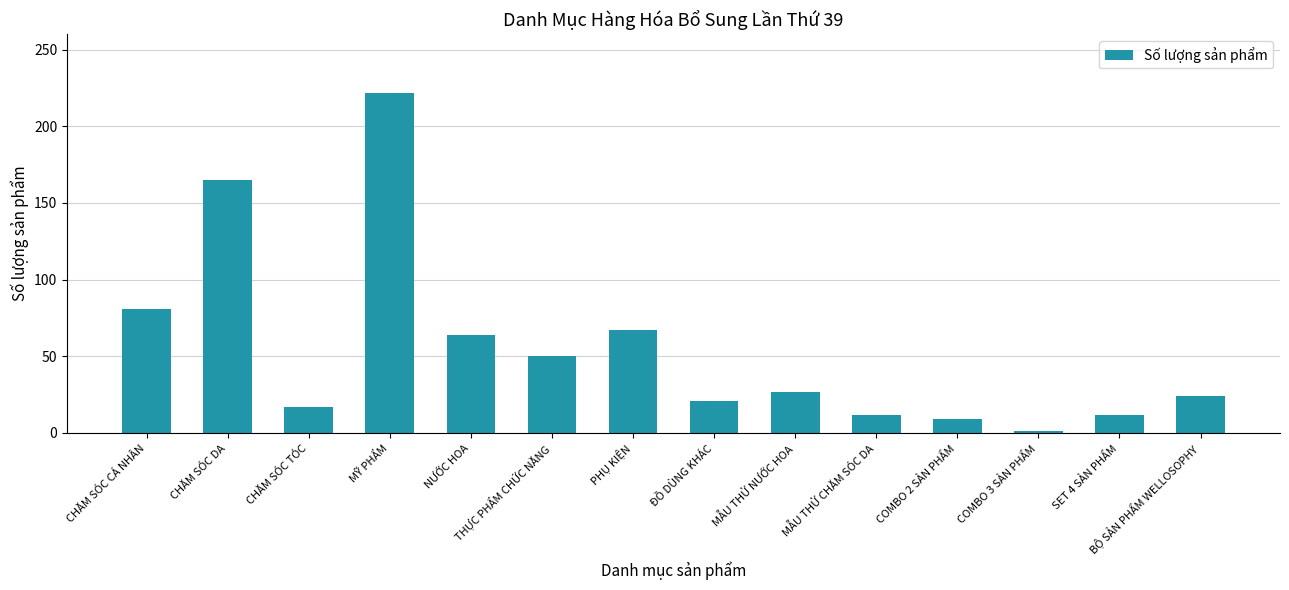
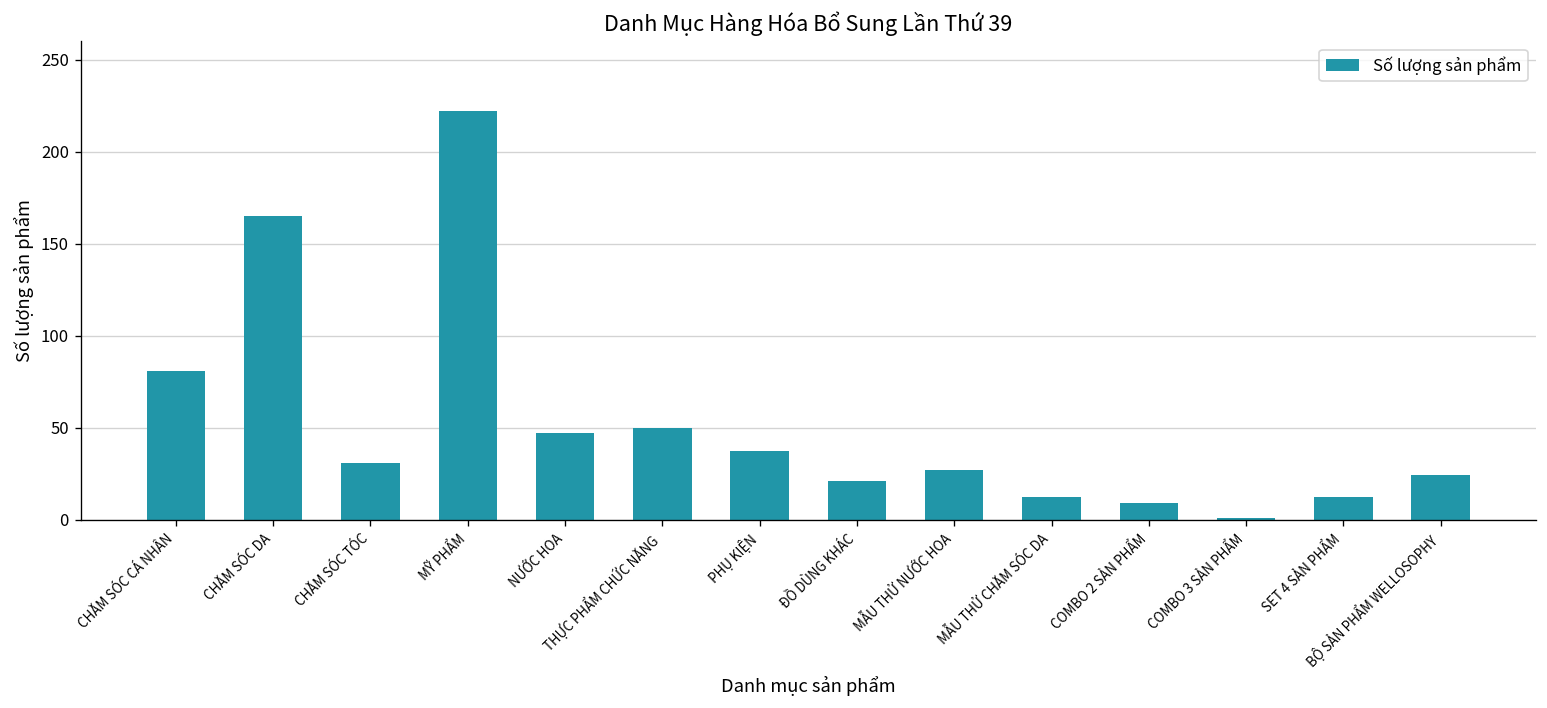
  {
    "CHĂM SÓC CÁ NHÂN": 81,
    "CHĂM SÓC DA": 165,
-   "CHĂM SÓC TÓC": 17,
+   "CHĂM SÓC TÓC": 31,
    "MỸ PHẨM": 222,
-   "NƯỚC HOA": 64,
+   "NƯỚC HOA": 47,
    "THỰC PHẨM CHỨC NĂNG": 50,
-   "PHỤ KIỆN": 67,
+   "PHỤ KIỆN": 37,
    "ĐỒ DÙNG KHÁC": 21,
    "MẪU THỬ NƯỚC HOA": 27,
    "MẪU THỬ CHĂM SÓC DA": 12,
    "COMBO 2 SẢN PHẨM": 9,
    "SET 4 SẢN PHẨM": 12,
    "BỘ SẢN PHẨM WELLOSOPHY": 24
  }
